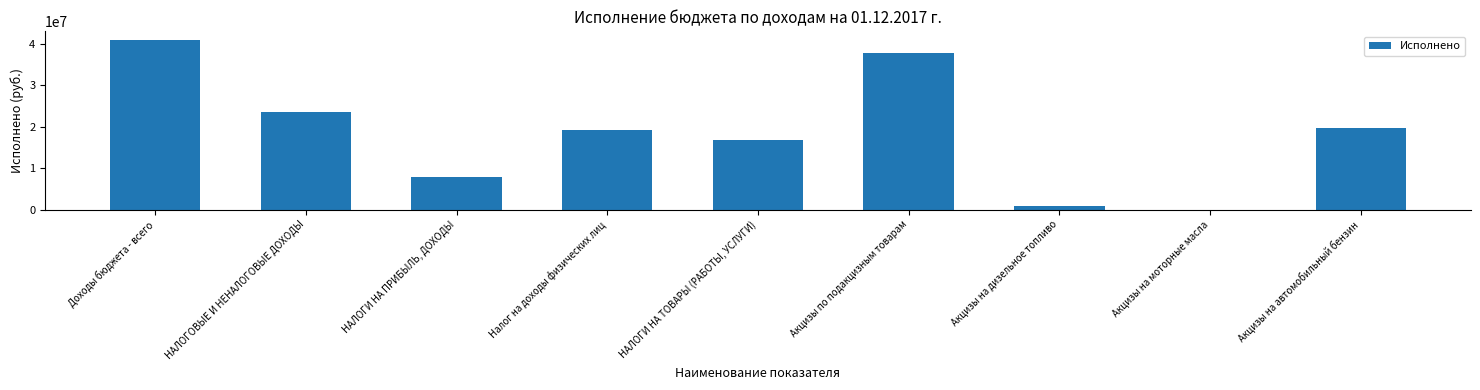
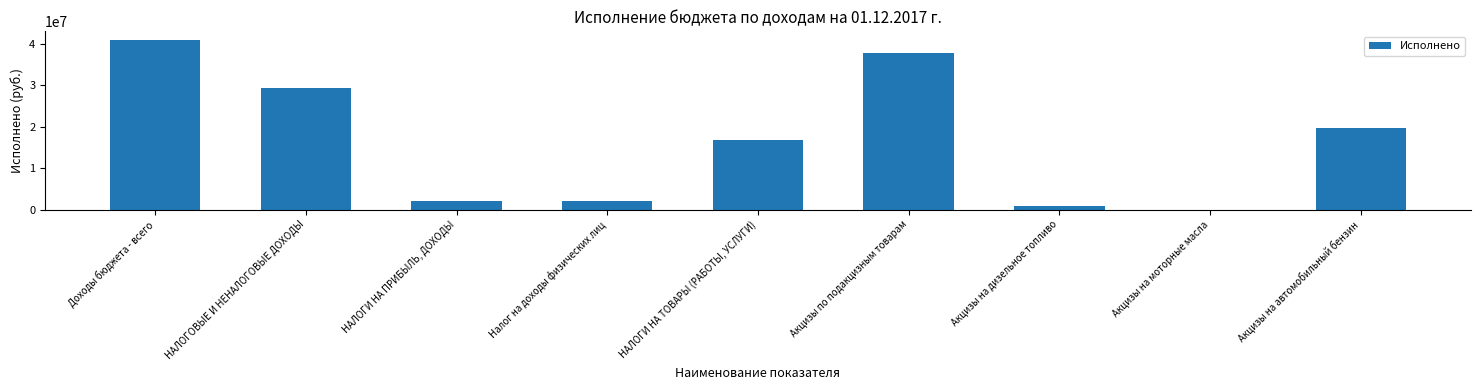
  {
    "Доходы бюджета - всего": 41000000,
-   "НАЛОГОВЫЕ И НЕНАЛОГОВЫЕ ДОХОДЫ": 24000000,
-   "НАЛОГИ НА ПРИБЫЛЬ, ДОХОДЫ": 8000000,
-   "Налог на доходы физических лиц": 19000000,
+   "НАЛОГОВЫЕ И НЕНАЛОГОВЫЕ ДОХОДЫ": 29000000,
+   "НАЛОГИ НА ПРИБЫЛЬ, ДОХОДЫ": 2000000,
+   "Налог на доходы физических лиц": 2000000,
    "НАЛОГИ НА ТОВАРЫ (РАБОТЫ, УСЛУГИ)": 17000000,
    "Акцизы по подакцизным товарам": 38000000,
    "Акцизы на дизельное топливо": 1000000,
    "Акцизы на автомобильный бензин": 20000000
  }
